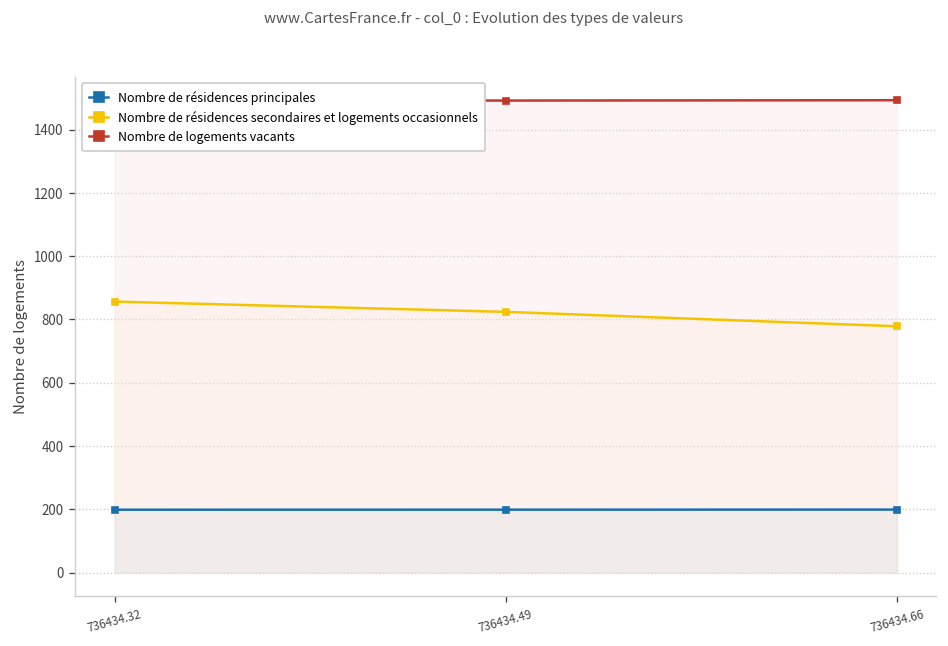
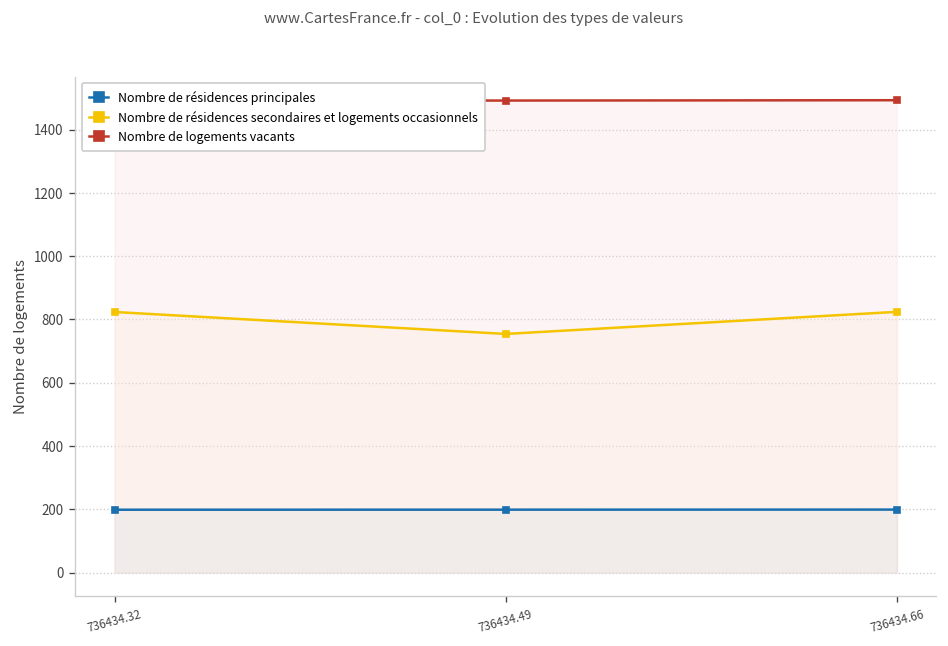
  {
    "Nombre de résidences principales": {
      "736434.32": 200,
      "736434.49": 200,
      "736434.66": 200
    },
    "Nombre de résidences secondaires et logements occasionnels": {
-     "736434.32": 860,
-     "736434.49": 820,
-     "736434.66": 780
+     "736434.32": 820,
+     "736434.49": 750,
+     "736434.66": 820
    },
    "Nombre de logements vacants": {
      "736434.49": 1490,
      "736434.66": 1490
    }
  }
